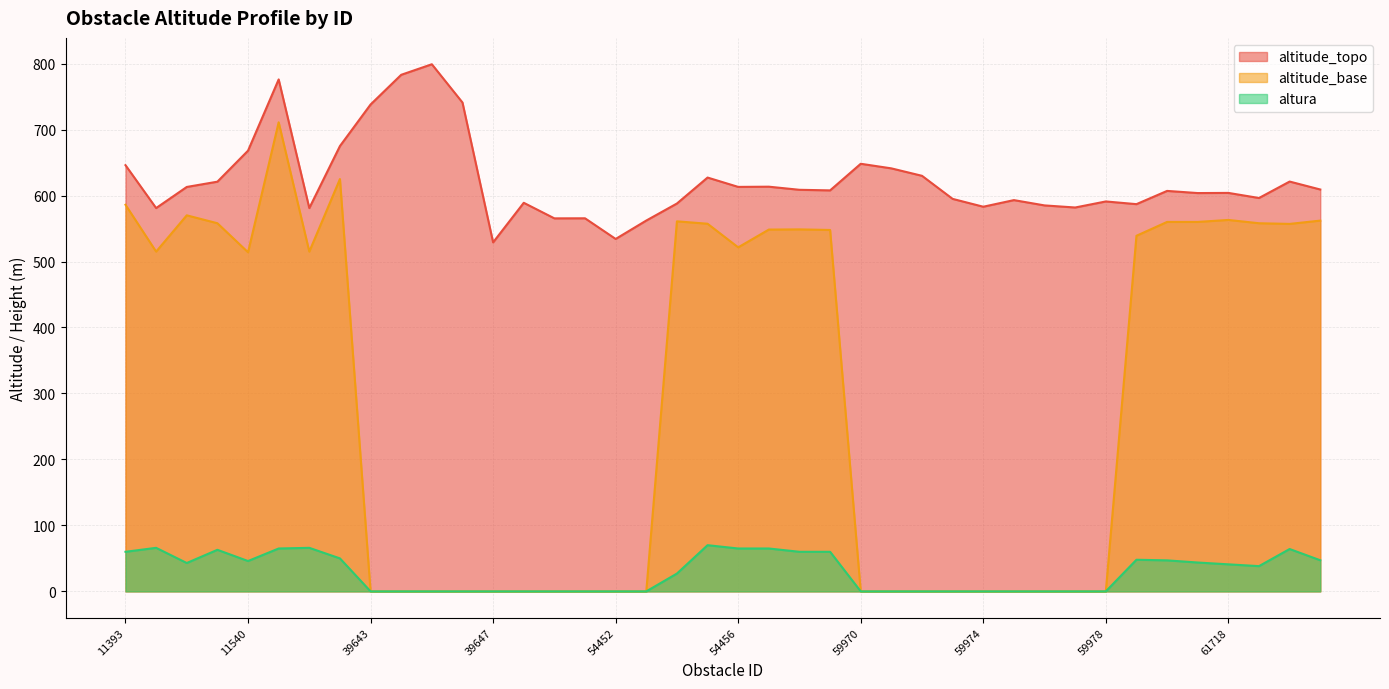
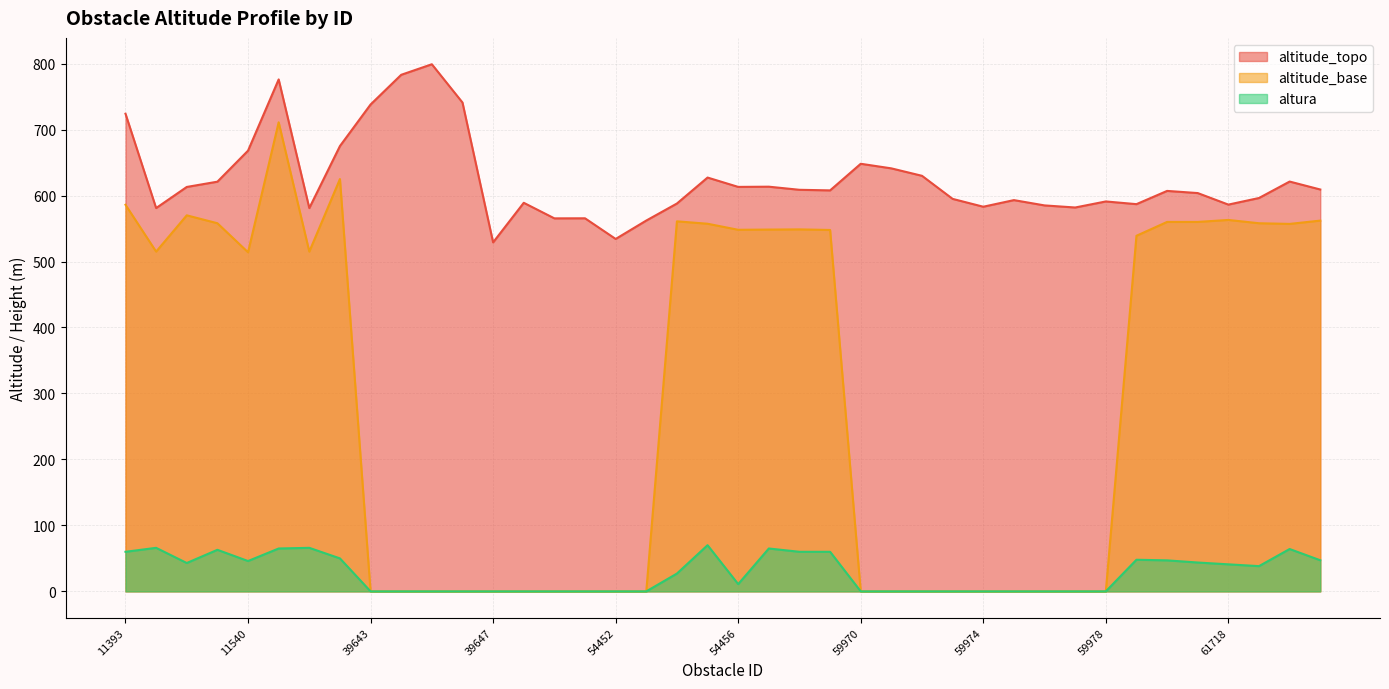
  {
    "altitude_topo": {
-     "11393": 650,
+     "11393": 720,
      "11540": 670,
      "39643": 740,
      "39647": 530,
      "54452": 530,
      "54456": 610,
      "59970": 650,
      "59974": 580,
      "59978": 590,
-     "61718": 600
+     "61718": 590
    },
    "altitude_base": {
      "11393": 590,
      "11540": 510,
-     "54456": 520,
+     "54456": 550,
      "61718": 560
    },
    "altura": {
      "11393": 60,
      "11540": 50,
-     "54456": 70,
+     "54456": 10,
      "61718": 40
    }
  }
